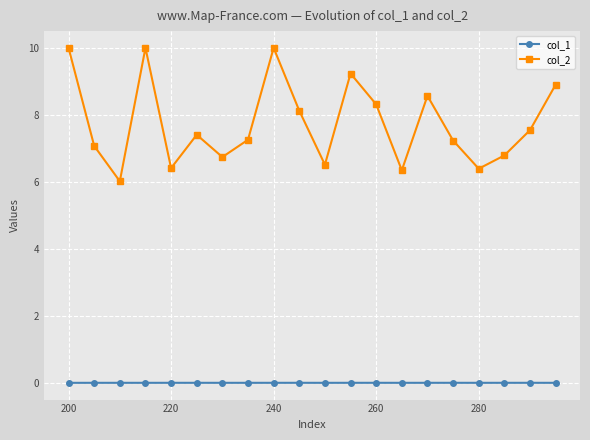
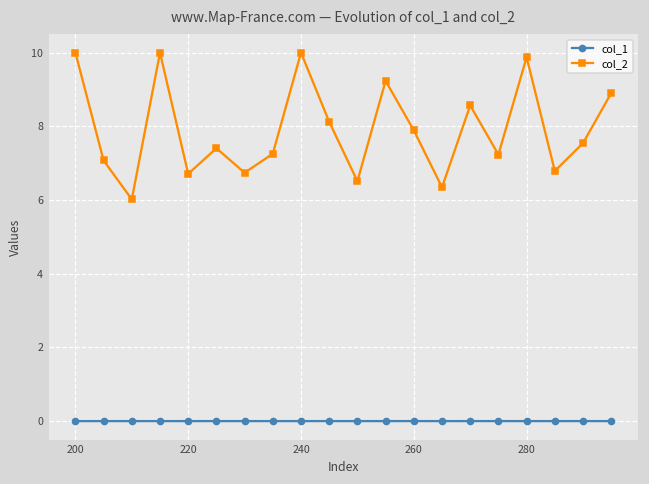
  {
    "col_1": {
      "200": 0.0,
      "220": 0.0,
      "240": 0.0,
      "260": 0.0,
      "280": 0.0
    },
    "col_2": {
      "200": 10.0,
-     "220": 6.4,
+     "220": 6.7,
      "240": 10.0,
-     "260": 8.3,
-     "280": 6.4
+     "260": 7.9,
+     "280": 9.9
    }
  }
